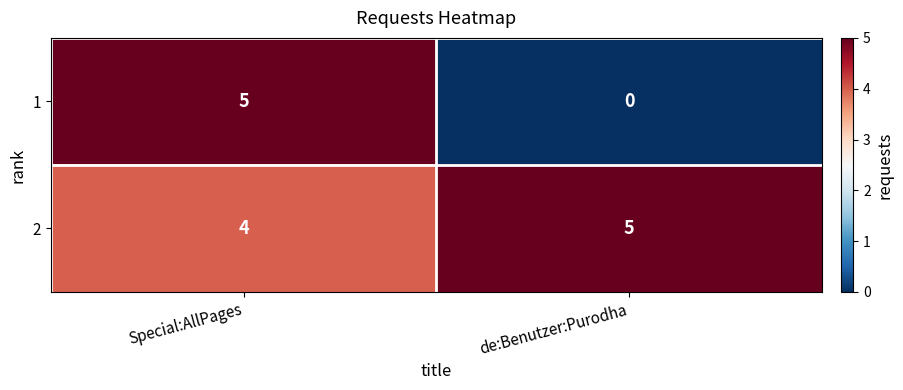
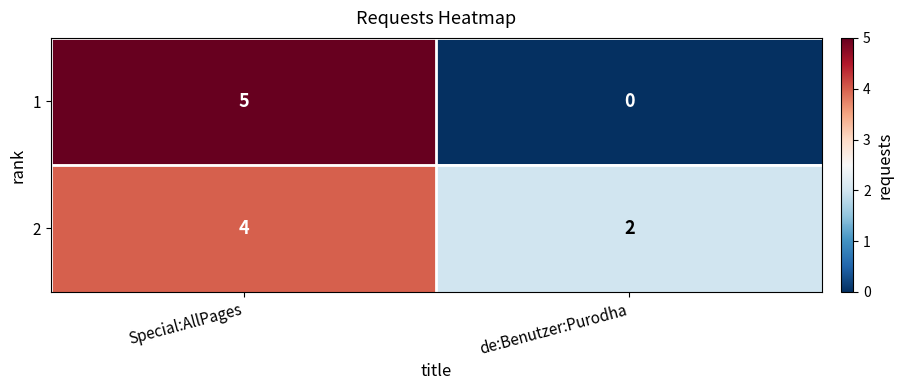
  {
    "1": {
      "Special:AllPages": 5,
      "de:Benutzer:Purodha": 0
    },
    "2": {
      "Special:AllPages": 4,
-     "de:Benutzer:Purodha": 5
+     "de:Benutzer:Purodha": 2
    }
  }
